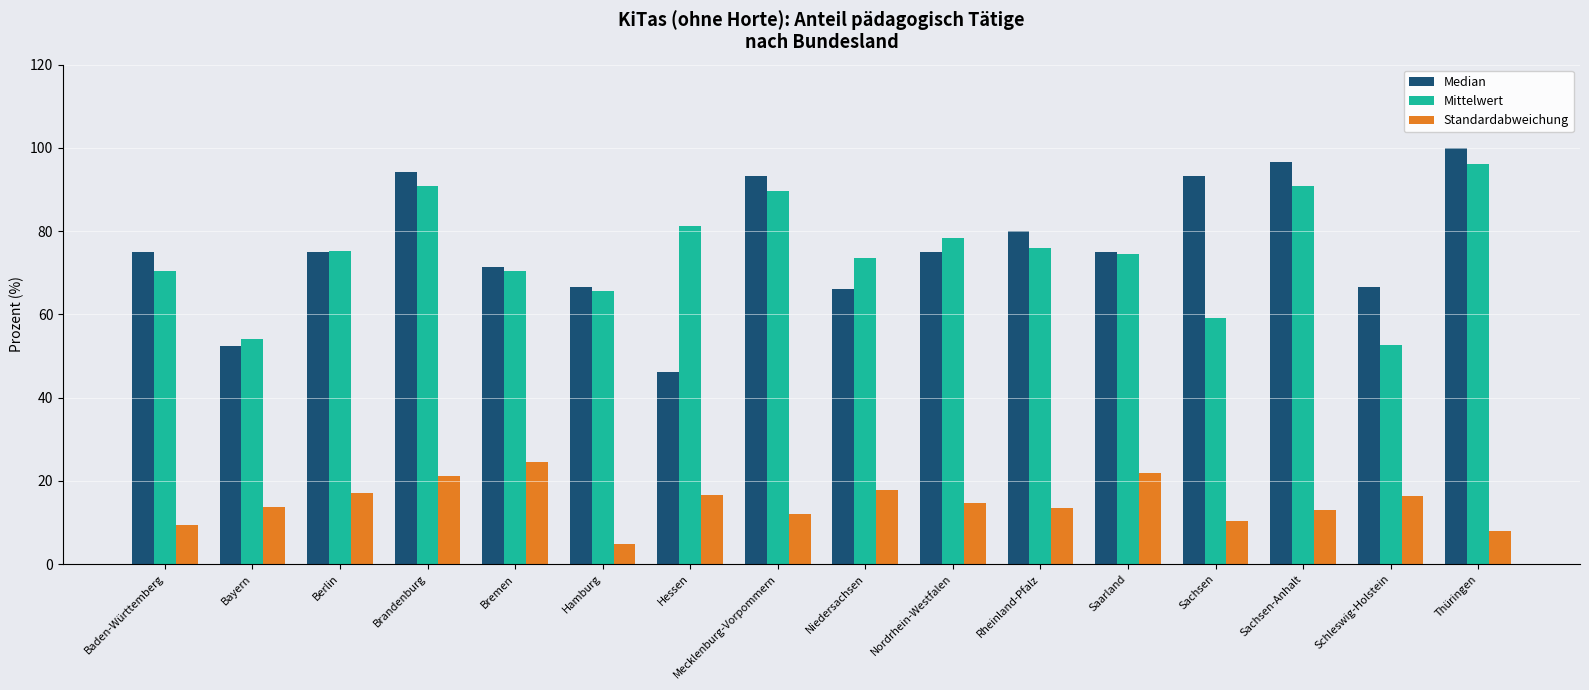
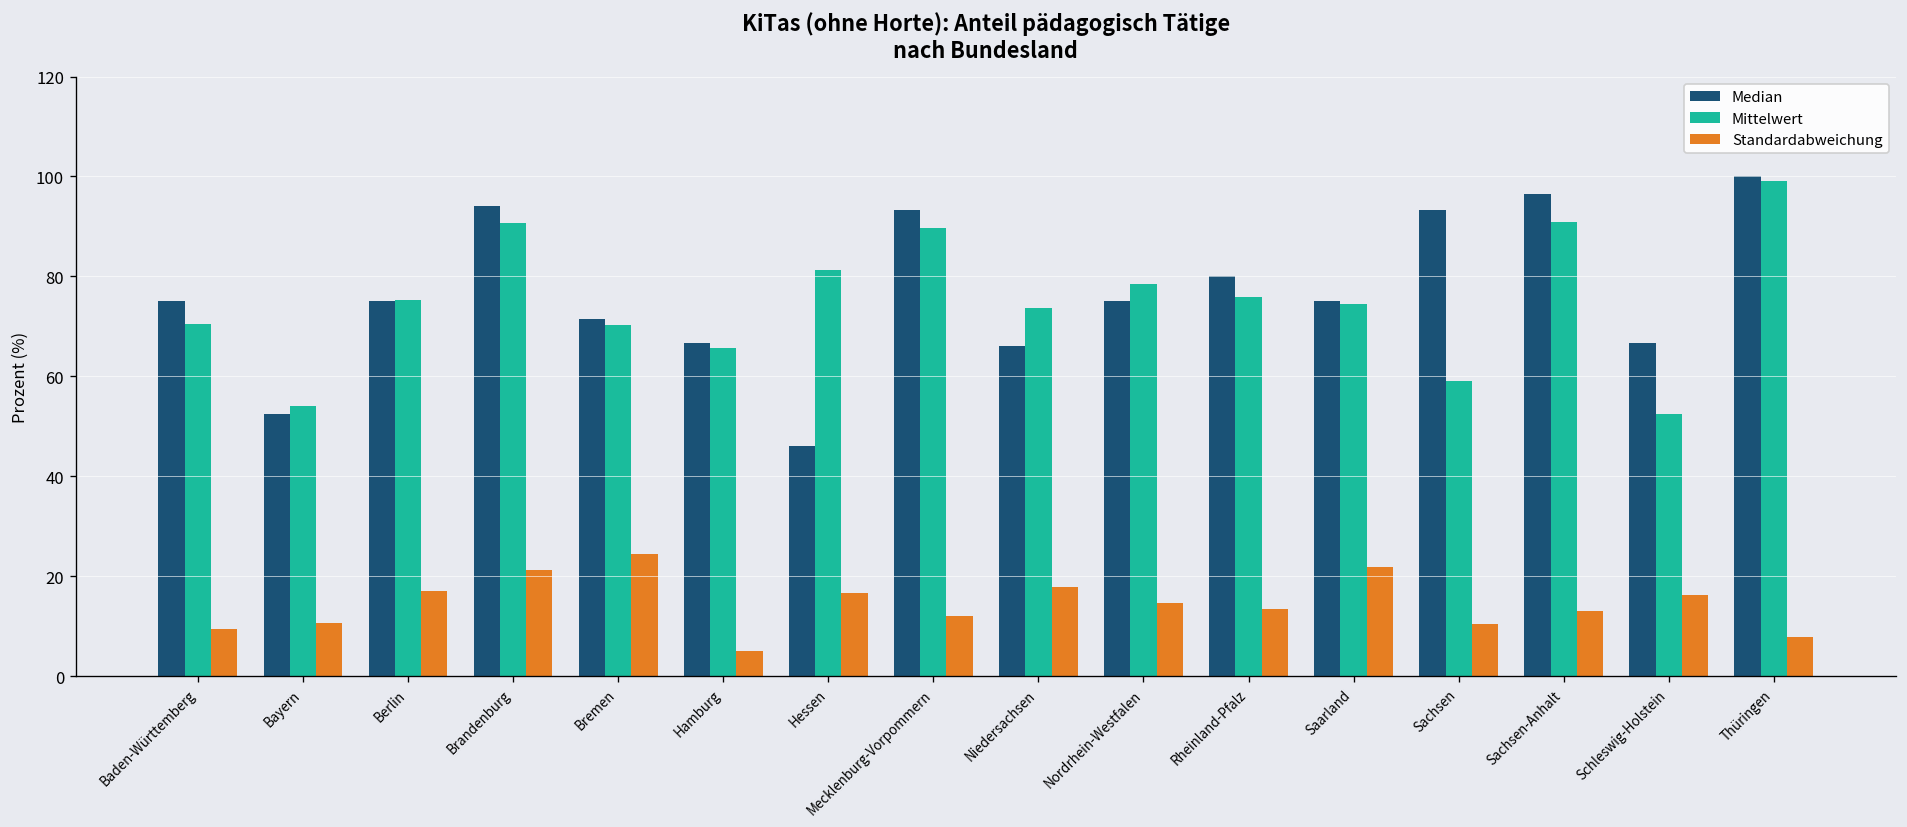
  {
    "Median": {
      "Baden-Württemberg": 75,
      "Bayern": 52,
      "Berlin": 75,
      "Brandenburg": 94,
      "Bremen": 71,
      "Hamburg": 67,
      "Hessen": 46,
      "Mecklenburg-Vorpommern": 93,
      "Niedersachsen": 66,
      "Nordrhein-Westfalen": 75,
      "Rheinland-Pfalz": 80,
      "Saarland": 75,
      "Sachsen": 93,
      "Sachsen-Anhalt": 96,
      "Schleswig-Holstein": 67,
      "Thüringen": 100
    },
    "Mittelwert": {
      "Baden-Württemberg": 70,
      "Bayern": 54,
      "Berlin": 75,
      "Brandenburg": 91,
      "Bremen": 70,
      "Hamburg": 66,
      "Hessen": 81,
      "Mecklenburg-Vorpommern": 90,
      "Niedersachsen": 74,
      "Nordrhein-Westfalen": 78,
      "Rheinland-Pfalz": 76,
      "Saarland": 74,
      "Sachsen": 59,
      "Sachsen-Anhalt": 91,
      "Schleswig-Holstein": 53,
-     "Thüringen": 96
+     "Thüringen": 99
    },
    "Standardabweichung": {
      "Baden-Württemberg": 9,
-     "Bayern": 14,
+     "Bayern": 11,
      "Berlin": 17,
      "Brandenburg": 21,
      "Bremen": 24,
      "Hamburg": 5,
      "Hessen": 17,
      "Mecklenburg-Vorpommern": 12,
      "Niedersachsen": 18,
      "Nordrhein-Westfalen": 15,
      "Rheinland-Pfalz": 13,
      "Saarland": 22,
      "Sachsen": 10,
      "Sachsen-Anhalt": 13,
      "Schleswig-Holstein": 16,
      "Thüringen": 8
    }
  }
